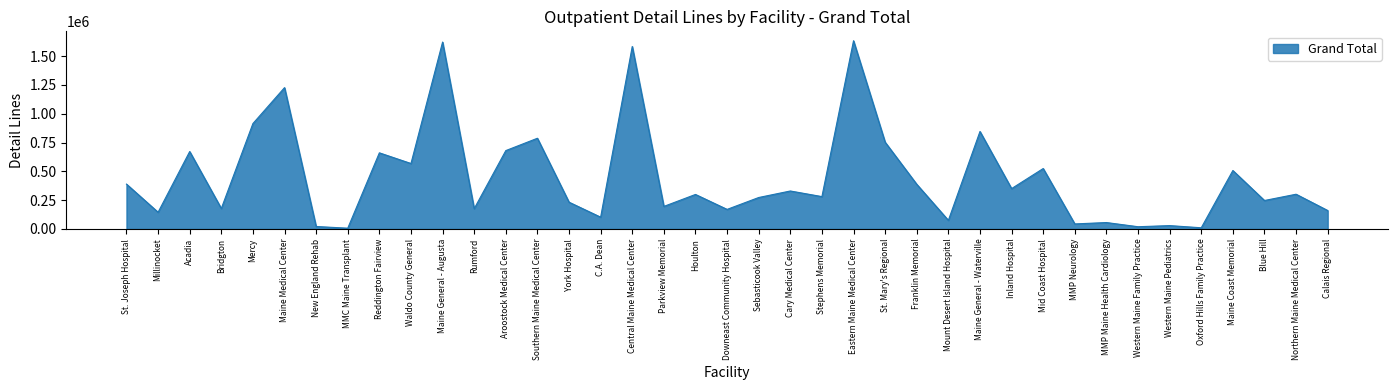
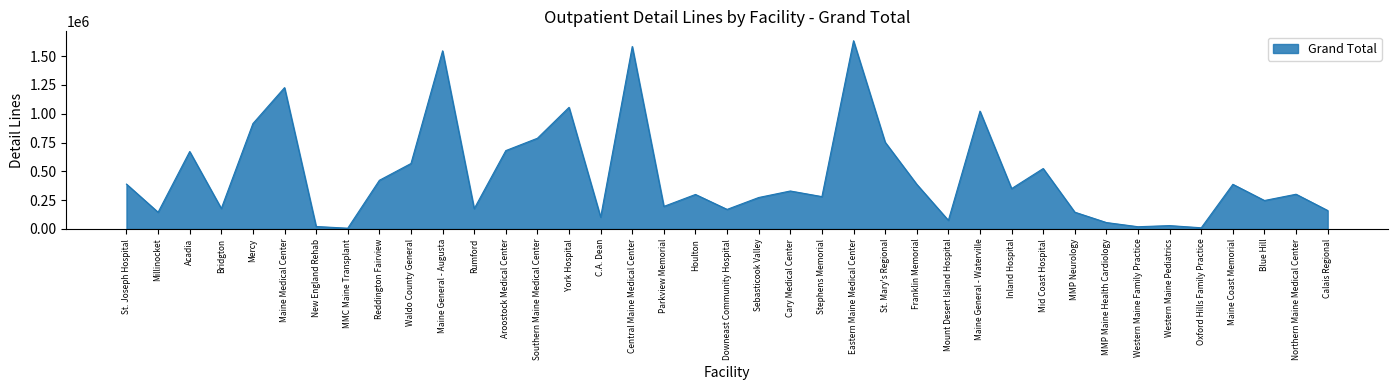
  {
    "St. Joseph Hospital": 390000,
    "Millinocket": 150000,
    "Acadia": 670000,
    "Bridgton": 180000,
    "Mercy": 920000,
    "Maine Medical Center": 1230000,
    "New England Rehab": 20000,
    "MMC Maine Transplant": 10000,
-   "Reddington Fairview": 660000,
+   "Reddington Fairview": 420000,
    "Waldo County General": 570000,
-   "Maine General - Augusta": 1620000,
+   "Maine General - Augusta": 1550000,
    "Rumford": 180000,
    "Aroostock Medical Center": 680000,
    "Southern Maine Medical Center": 790000,
-   "York Hospital": 230000,
+   "York Hospital": 1060000,
    "C.A. Dean": 100000,
    "Central Maine Medical Center": 1580000,
    "Parkview Memorial": 200000,
    "Houlton": 300000,
    "Downeast Community Hospital": 170000,
    "Sebasticook Valley": 270000,
    "Cary Medical Center": 330000,
    "Stephens Memorial": 280000,
    "Eastern Maine Medical Center": 1630000,
    "St. Mary's Regional": 750000,
    "Franklin Memorial": 390000,
    "Mount Desert Island Hospital": 70000,
-   "Maine General - Waterville": 850000,
+   "Maine General - Waterville": 1020000,
    "Inland Hospital": 350000,
    "Mid Coast Hospital": 520000,
-   "MMP Neurology": 40000,
+   "MMP Neurology": 150000,
    "MMP Maine Health Cardiology": 60000,
    "Western Maine Family Practice": 20000,
    "Western Maine Pediatrics": 30000,
    "Oxford Hills Family Practice": 10000,
-   "Maine Coast Memorial": 510000,
+   "Maine Coast Memorial": 390000,
    "Blue Hill": 250000,
    "Northern Maine Medical Center": 300000,
    "Calais Regional": 160000
  }
